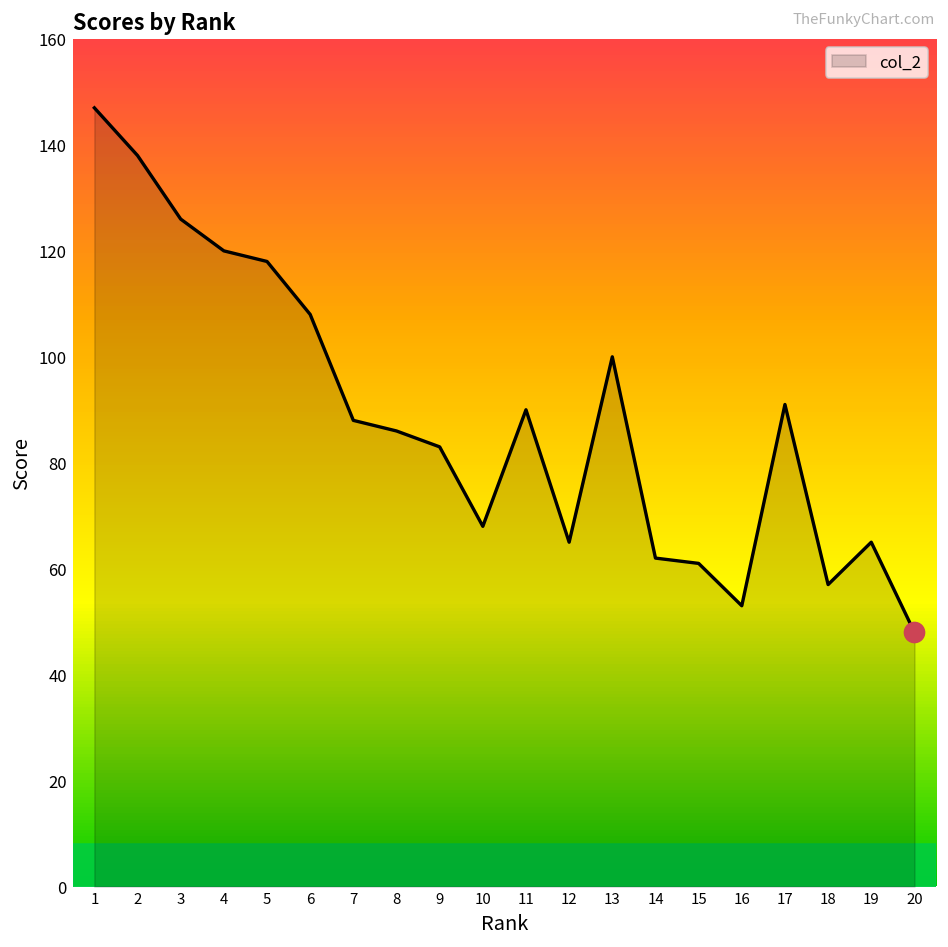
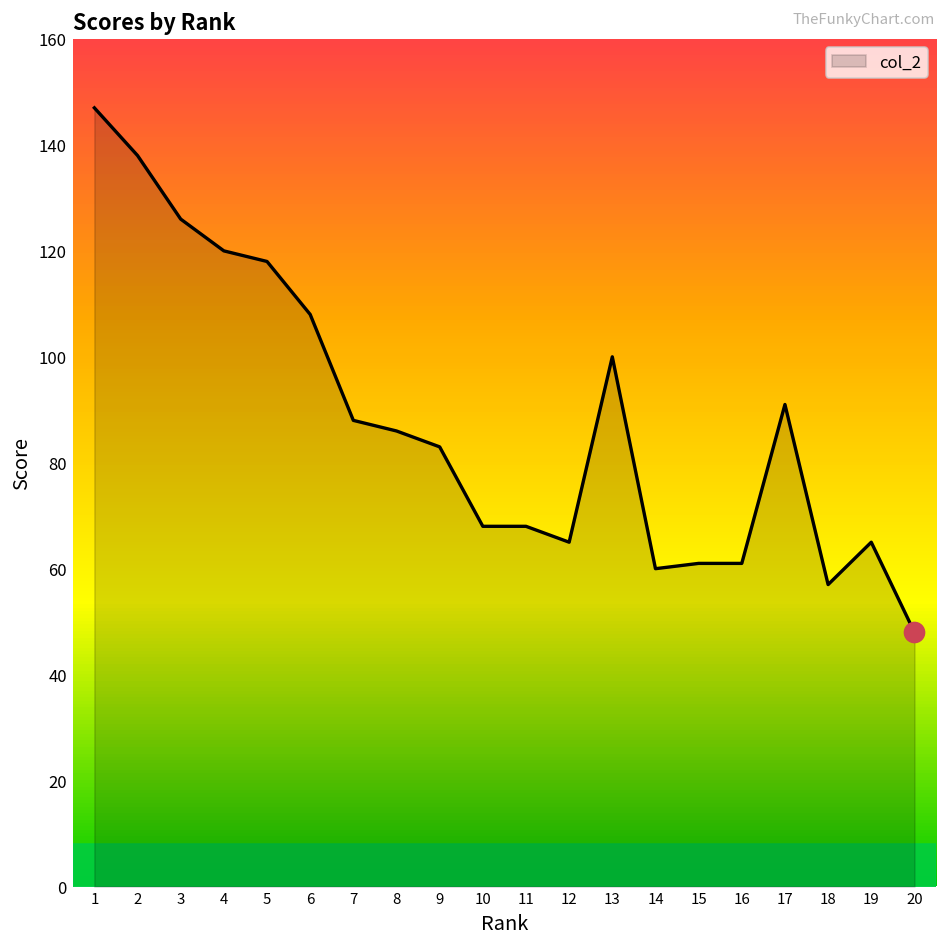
  {
    "col_2": {
      "1": 147,
      "2": 138,
      "3": 126,
      "4": 120,
      "5": 118,
      "6": 108,
      "7": 88,
      "8": 86,
      "9": 83,
      "10": 68,
-     "11": 90,
+     "11": 68,
      "12": 65,
      "13": 100,
-     "14": 62,
+     "14": 60,
      "15": 61,
-     "16": 53,
+     "16": 61,
      "17": 91,
      "18": 57,
      "19": 65
    }
  }
